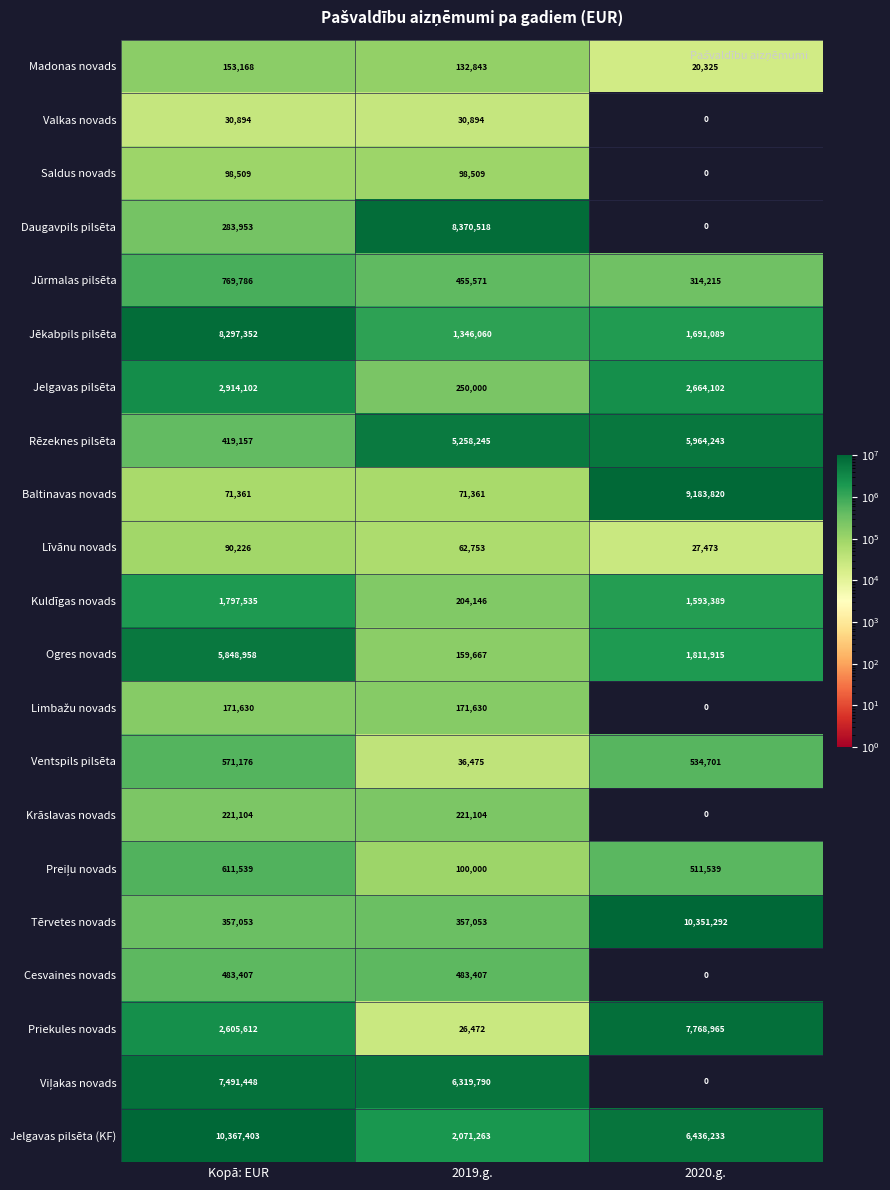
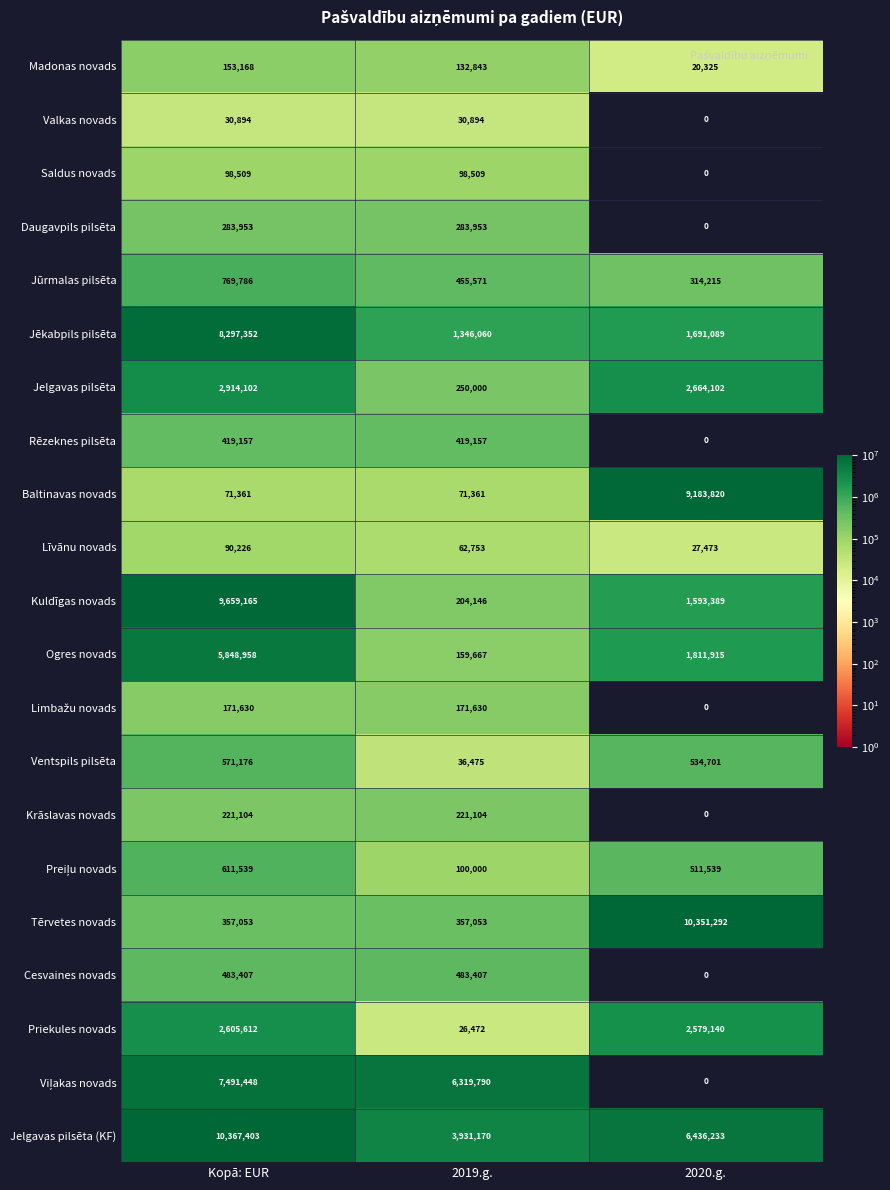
  {
    "Madonas novads": {
      "Kopā: EUR": "153,168",
      "2019.g.": "132,843"
    },
    "Valkas novads": {
      "Kopā: EUR": "30,894",
      "2019.g.": "30,894",
      "2020.g.": "0"
    },
    "Saldus novads": {
      "Kopā: EUR": "98,509",
      "2019.g.": "98,509",
      "2020.g.": "0"
    },
    "Daugavpils pilsēta": {
      "Kopā: EUR": "283,953",
-     "2019.g.": "8,370,518",
+     "2019.g.": "283,953",
      "2020.g.": "0"
    },
    "Jūrmalas pilsēta": {
      "Kopā: EUR": "769,786",
      "2019.g.": "455,571",
      "2020.g.": "314,215"
    },
    "Jēkabpils pilsēta": {
      "Kopā: EUR": "8,297,352",
      "2019.g.": "1,346,060",
      "2020.g.": "1,691,089"
    },
    "Jelgavas pilsēta": {
      "Kopā: EUR": "2,914,102",
      "2019.g.": "250,000",
      "2020.g.": "2,664,102"
    },
    "Rēzeknes pilsēta": {
      "Kopā: EUR": "419,157",
-     "2019.g.": "5,258,245",
-     "2020.g.": "5,964,243"
+     "2019.g.": "419,157",
+     "2020.g.": "0"
    },
    "Baltinavas novads": {
      "Kopā: EUR": "71,361",
      "2019.g.": "71,361",
      "2020.g.": "9,183,820"
    },
    "Līvānu novads": {
      "Kopā: EUR": "90,226",
      "2019.g.": "62,753",
      "2020.g.": "27,473"
    },
    "Kuldīgas novads": {
-     "Kopā: EUR": "1,797,535",
+     "Kopā: EUR": "9,659,165",
      "2019.g.": "204,146",
      "2020.g.": "1,593,389"
    },
    "Ogres novads": {
      "Kopā: EUR": "5,848,958",
      "2019.g.": "159,667",
      "2020.g.": "1,811,915"
    },
    "Limbažu novads": {
      "Kopā: EUR": "171,630",
      "2019.g.": "171,630",
      "2020.g.": "0"
    },
    "Ventspils pilsēta": {
      "Kopā: EUR": "571,176",
      "2019.g.": "36,475",
      "2020.g.": "534,701"
    },
    "Krāslavas novads": {
      "Kopā: EUR": "221,104",
      "2019.g.": "221,104",
      "2020.g.": "0"
    },
    "Preiļu novads": {
      "Kopā: EUR": "611,539",
      "2019.g.": "100,000",
      "2020.g.": "511,539"
    },
    "Tērvetes novads": {
      "Kopā: EUR": "357,053",
      "2019.g.": "357,053",
      "2020.g.": "10,351,292"
    },
    "Cesvaines novads": {
      "Kopā: EUR": "483,407",
      "2019.g.": "483,407",
      "2020.g.": "0"
    },
    "Priekules novads": {
      "Kopā: EUR": "2,605,612",
      "2019.g.": "26,472",
-     "2020.g.": "7,768,965"
+     "2020.g.": "2,579,140"
    },
    "Viļakas novads": {
      "Kopā: EUR": "7,491,448",
      "2019.g.": "6,319,790",
      "2020.g.": "0"
    },
    "Jelgavas pilsēta (KF)": {
      "Kopā: EUR": "10,367,403",
-     "2019.g.": "2,071,263",
+     "2019.g.": "3,931,170",
      "2020.g.": "6,436,233"
    }
  }
